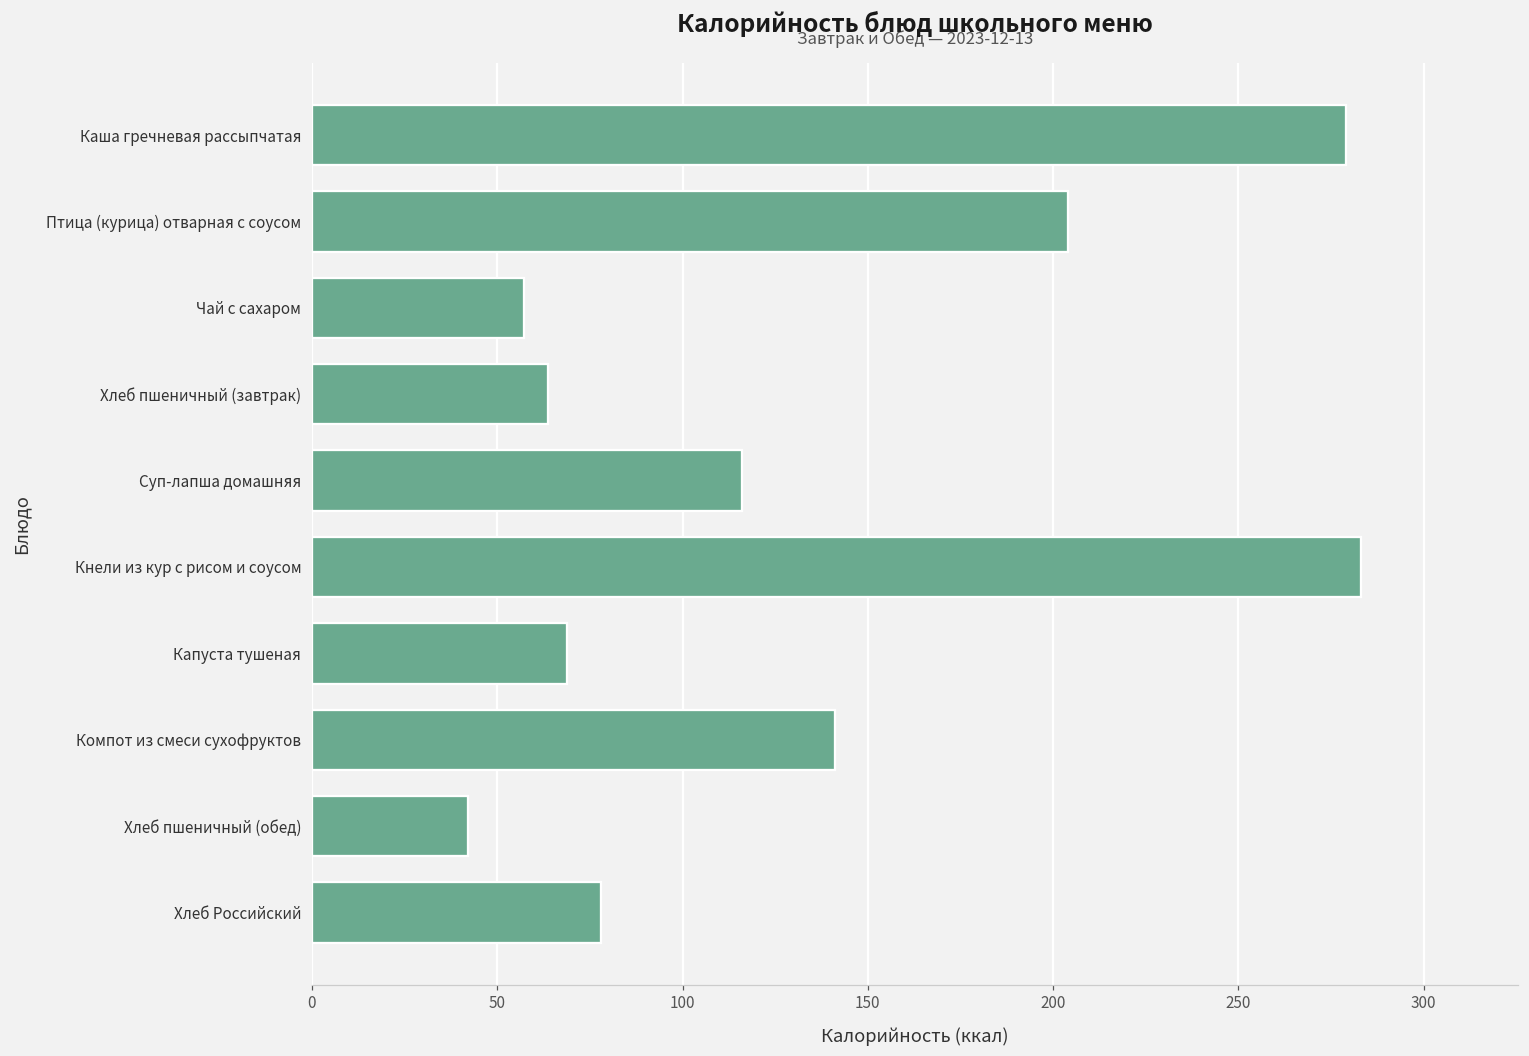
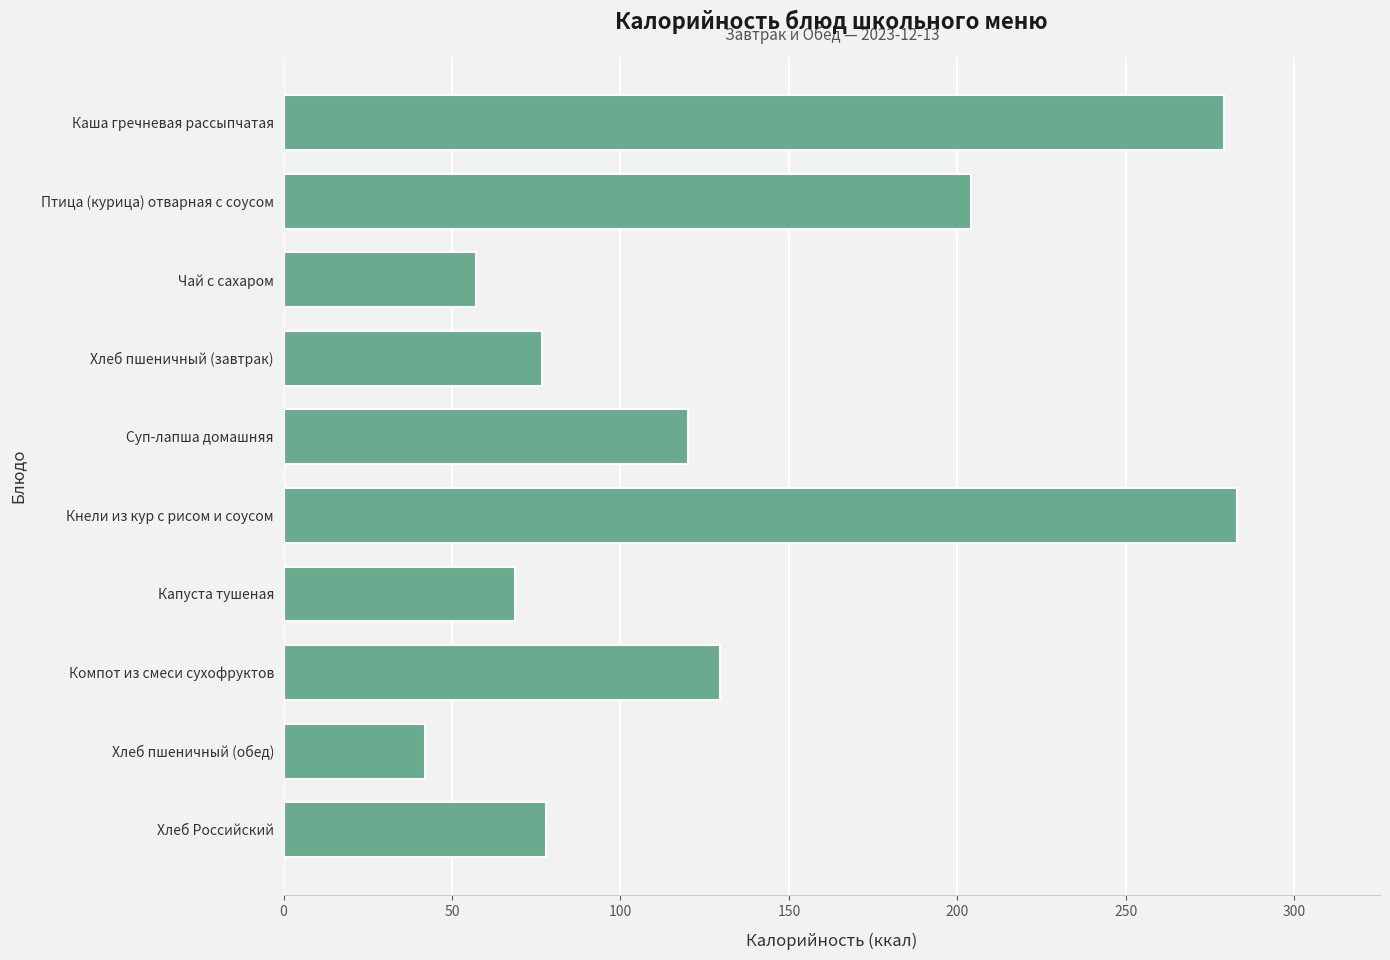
  {
    "Каша гречневая рассыпчатая": 279,
    "Птица (курица) отварная с соусом": 204,
    "Чай с сахаром": 57,
-   "Хлеб пшеничный (завтрак)": 64,
-   "Суп-лапша домашняя": 116,
+   "Хлеб пшеничный (завтрак)": 77,
+   "Суп-лапша домашняя": 120,
    "Кнели из кур с рисом и соусом": 283,
    "Капуста тушеная": 69,
-   "Компот из смеси сухофруктов": 141,
+   "Компот из смеси сухофруктов": 129,
    "Хлеб пшеничный (обед)": 42,
    "Хлеб Российский": 78
  }
